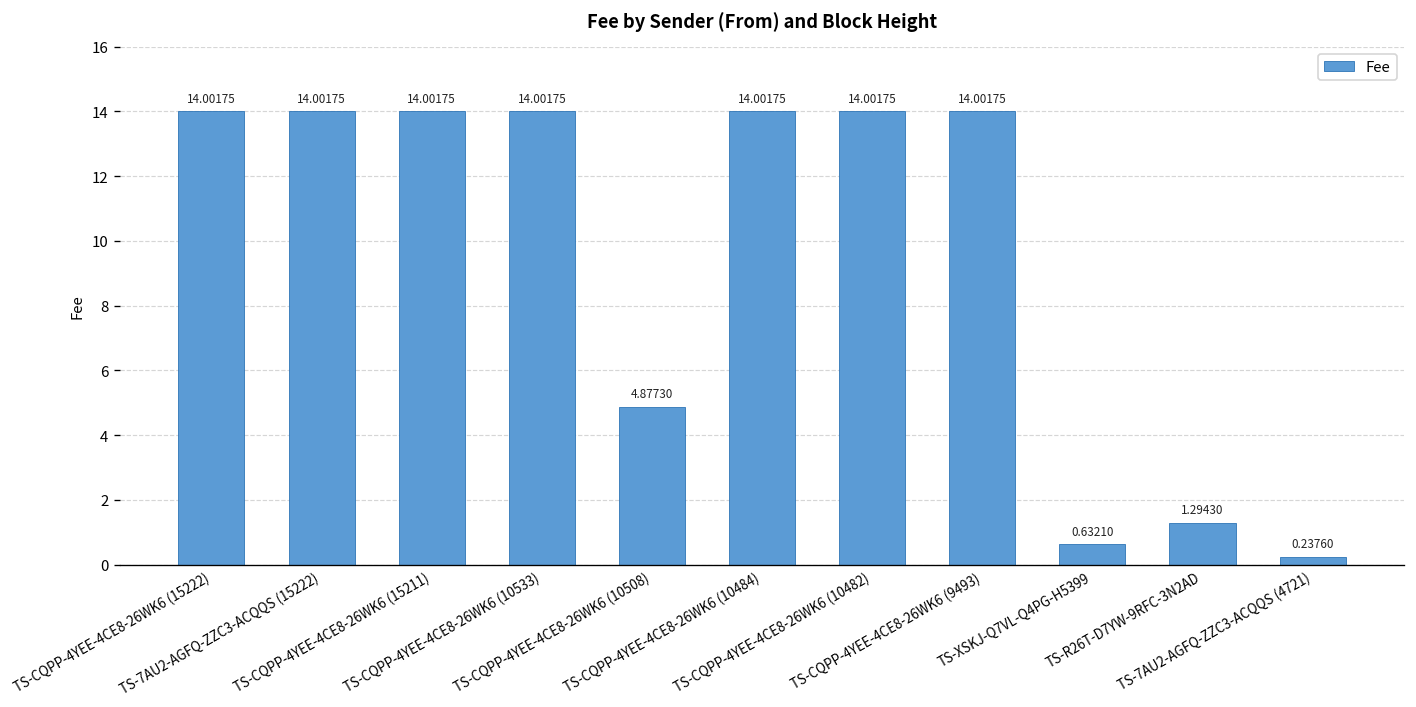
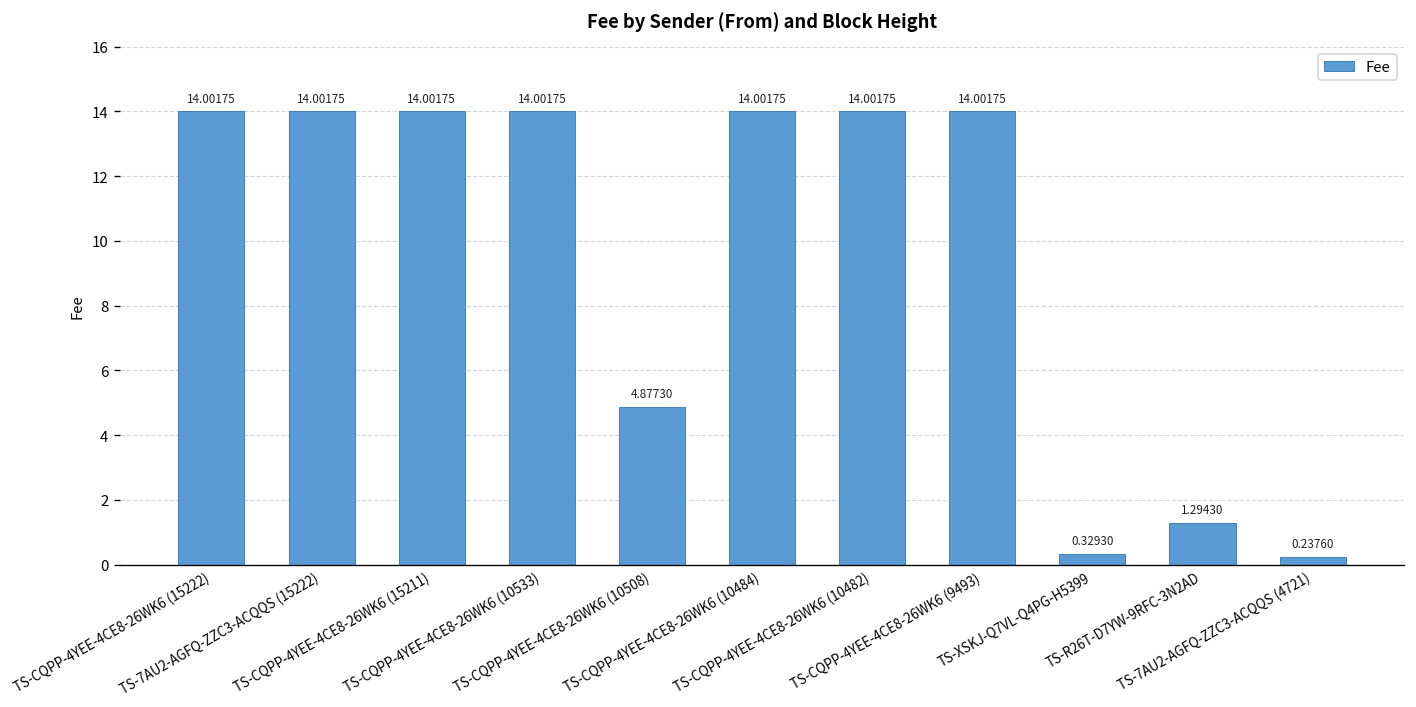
  {
    "TS-CQPP-4YEE-4CE8-26WK6 (15222)": 14.00175,
    "TS-7AU2-AGFQ-ZZC3-ACQQS (15222)": 14.00175,
    "TS-CQPP-4YEE-4CE8-26WK6 (15211)": 14.00175,
    "TS-CQPP-4YEE-4CE8-26WK6 (10533)": 14.00175,
    "TS-CQPP-4YEE-4CE8-26WK6 (10508)": 4.87730,
    "TS-CQPP-4YEE-4CE8-26WK6 (10484)": 14.00175,
    "TS-CQPP-4YEE-4CE8-26WK6 (10482)": 14.00175,
    "TS-CQPP-4YEE-4CE8-26WK6 (9493)": 14.00175,
-   "TS-XSKJ-Q7VL-Q4PG-H5399": 0.63210,
+   "TS-XSKJ-Q7VL-Q4PG-H5399": 0.32930,
    "TS-R26T-D7YW-9RFC-3N2AD": 1.29430,
    "TS-7AU2-AGFQ-ZZC3-ACQQS (4721)": 0.23760
  }
